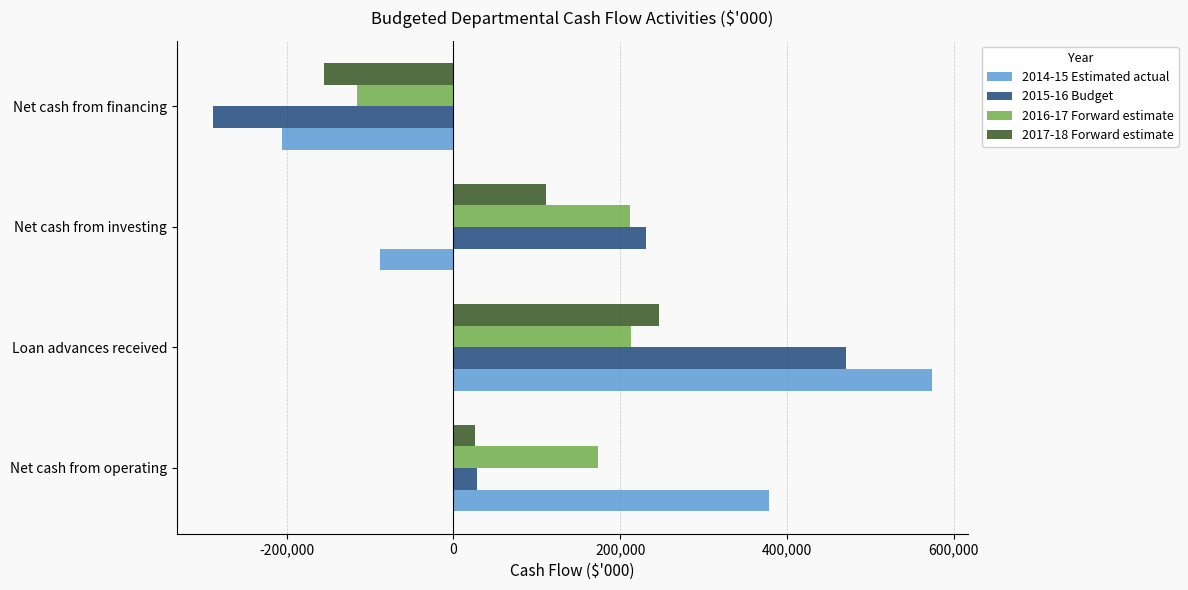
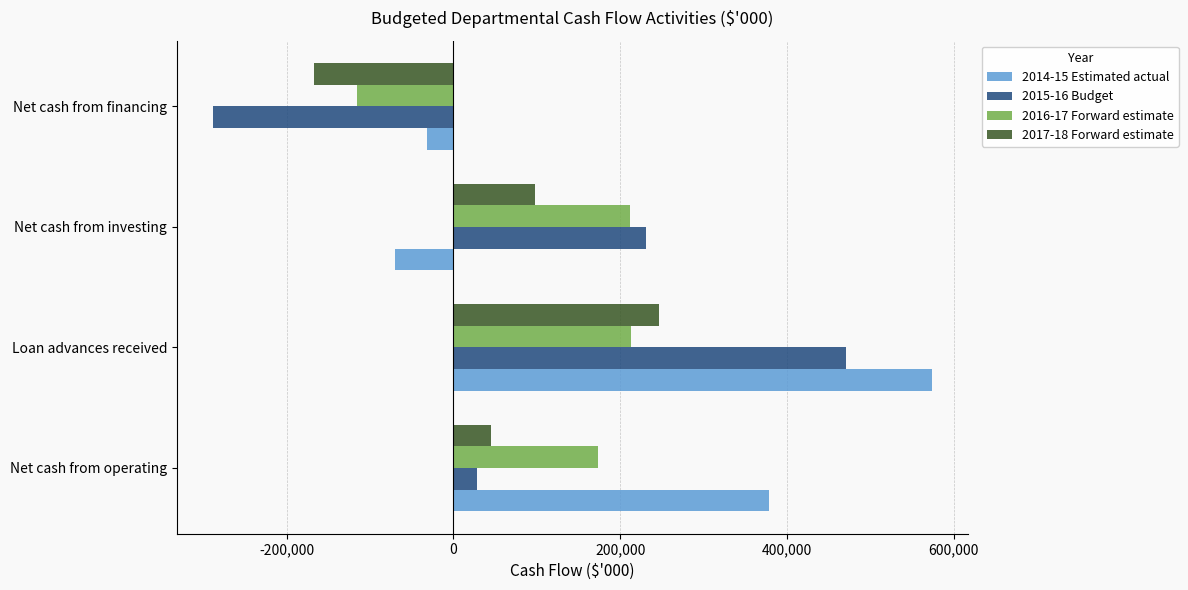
  {
    "2014-15 Estimated actual": {
-     "Net cash from financing": "-210,000",
-     "Net cash from investing": "-90,000",
+     "Net cash from financing": "-30,000",
+     "Net cash from investing": "-70,000",
      "Loan advances received": "570,000",
      "Net cash from operating": "380,000"
    },
    "2015-16 Budget": {
      "Net cash from financing": "-290,000",
      "Net cash from investing": "230,000",
      "Loan advances received": "470,000",
      "Net cash from operating": "30,000"
    },
    "2016-17 Forward estimate": {
      "Net cash from financing": "-120,000",
      "Net cash from investing": "210,000",
      "Loan advances received": "210,000",
      "Net cash from operating": "170,000"
    },
    "2017-18 Forward estimate": {
-     "Net cash from financing": "-160,000",
-     "Net cash from investing": "110,000",
+     "Net cash from financing": "-170,000",
+     "Net cash from investing": "100,000",
      "Loan advances received": "250,000",
-     "Net cash from operating": "30,000"
+     "Net cash from operating": "40,000"
    }
  }
